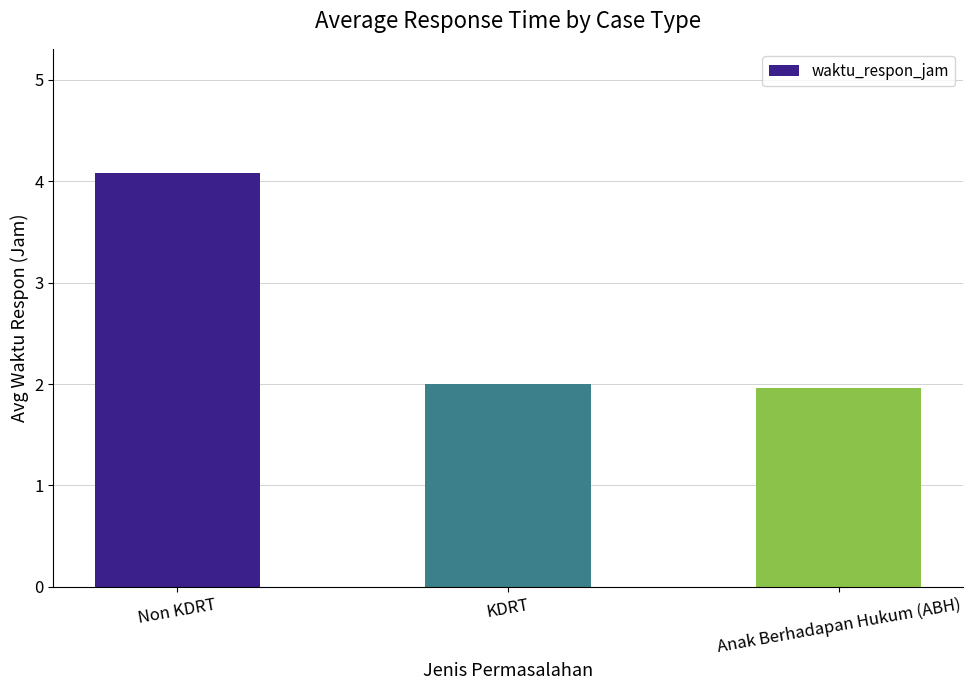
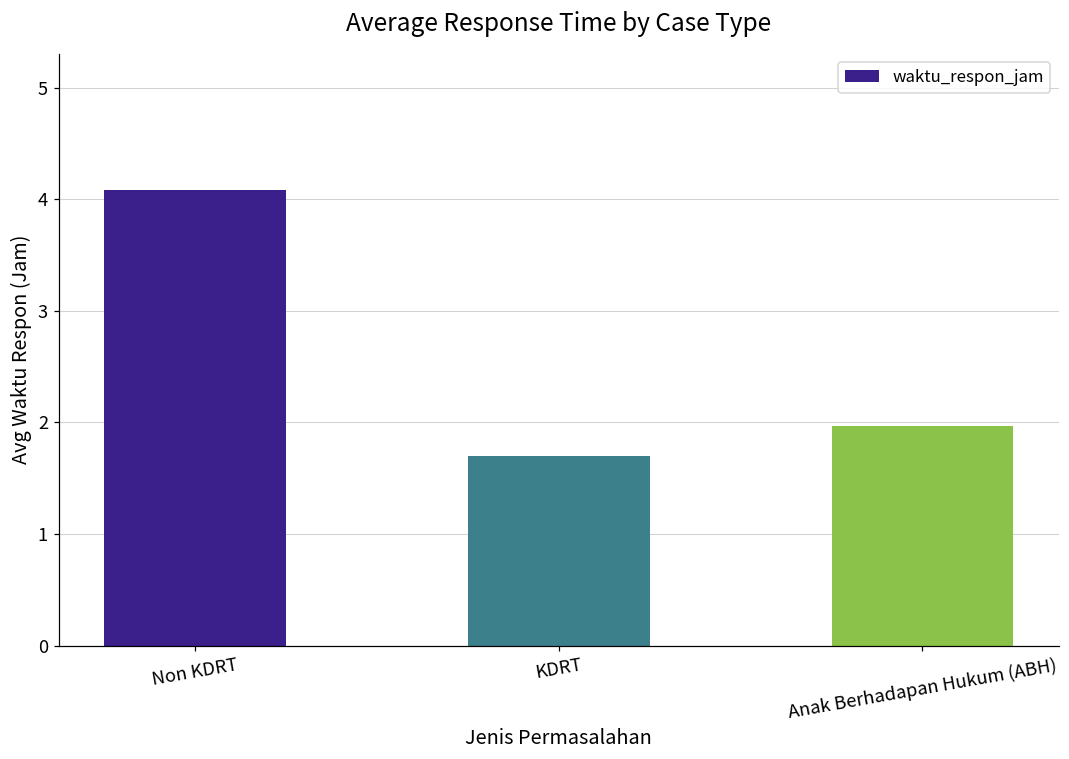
  {
    "Non KDRT": 4.1,
-   "KDRT": 2.0,
+   "KDRT": 1.7,
    "Anak Berhadapan Hukum (ABH)": 1.97
  }
